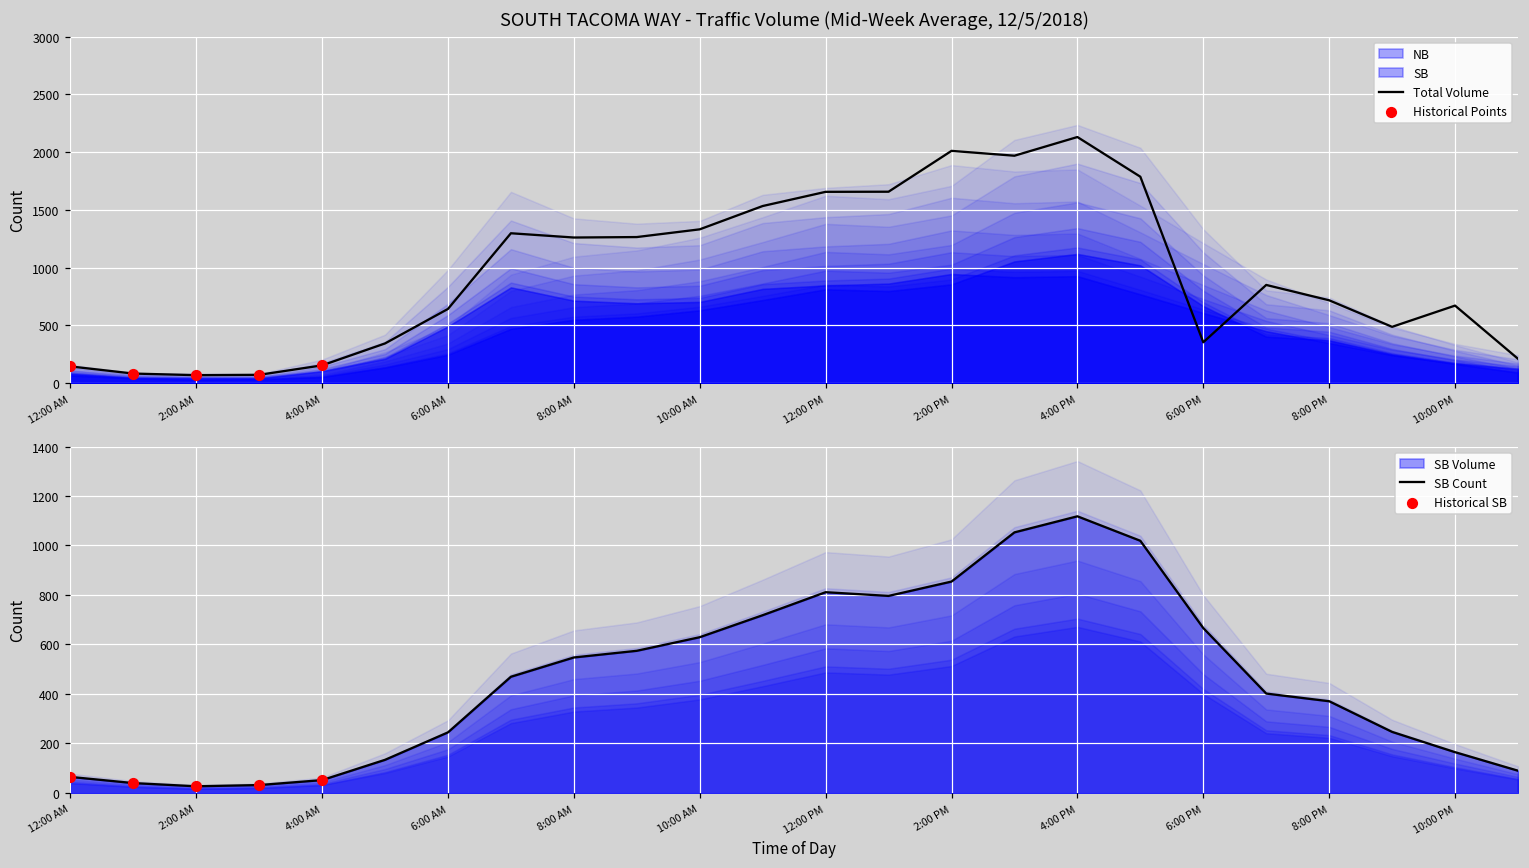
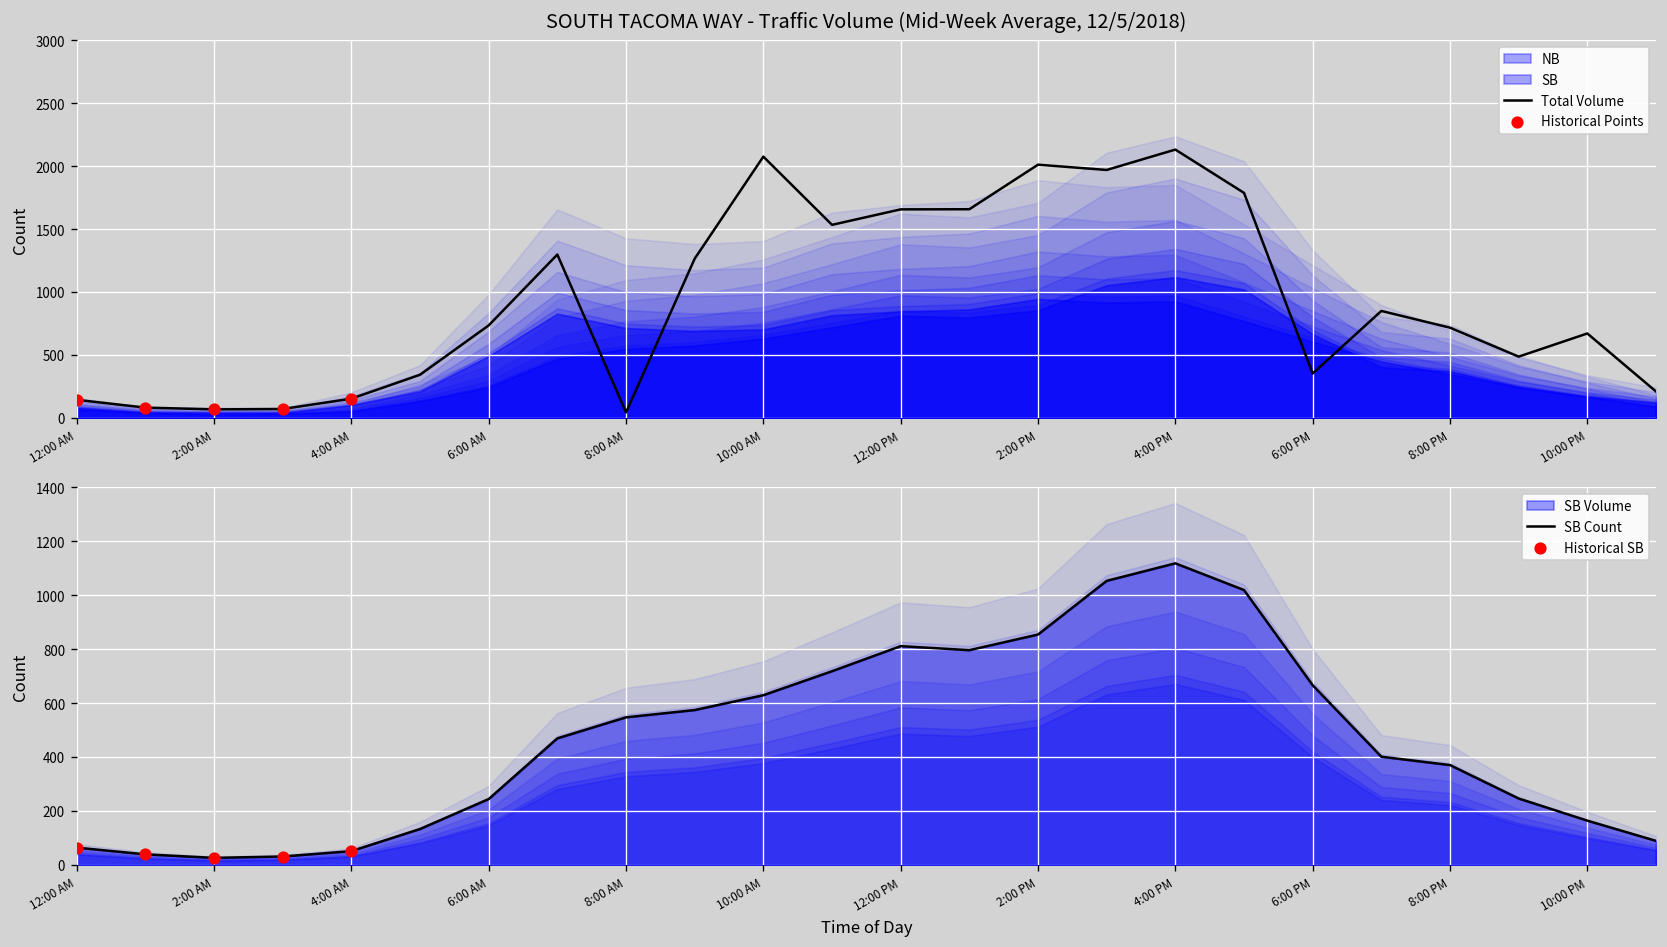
  {
    "SOUTH TACOMA WAY - Traffic Volume (Mid-Week Average, 12/5/2018)": {
      "Total Volume": {
-       "6:00 AM": 640,
-       "8:00 AM": 1260,
-       "10:00 AM": 1330,
+       "6:00 AM": 730,
+       "8:00 AM": 40,
+       "10:00 AM": 2080,
        "12:00 PM": 1660,
        "2:00 PM": 2010,
        "4:00 PM": 2130,
        "6:00 PM": 350,
        "10:00 PM": 670
      }
    }
  }
